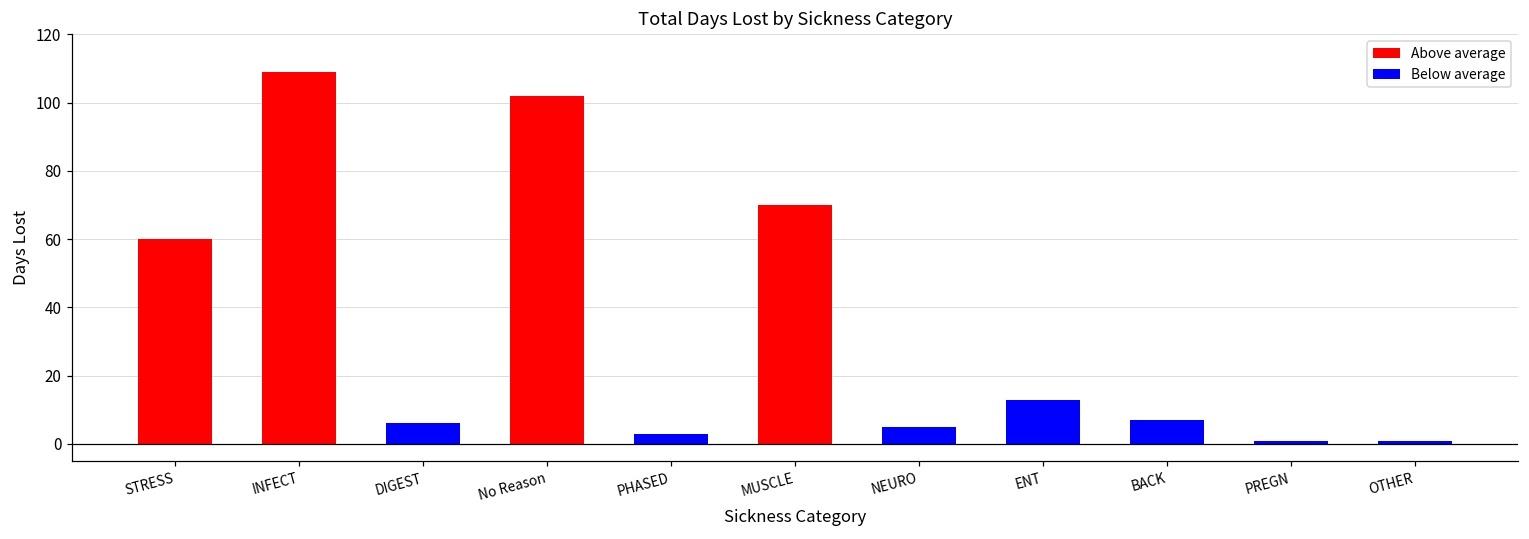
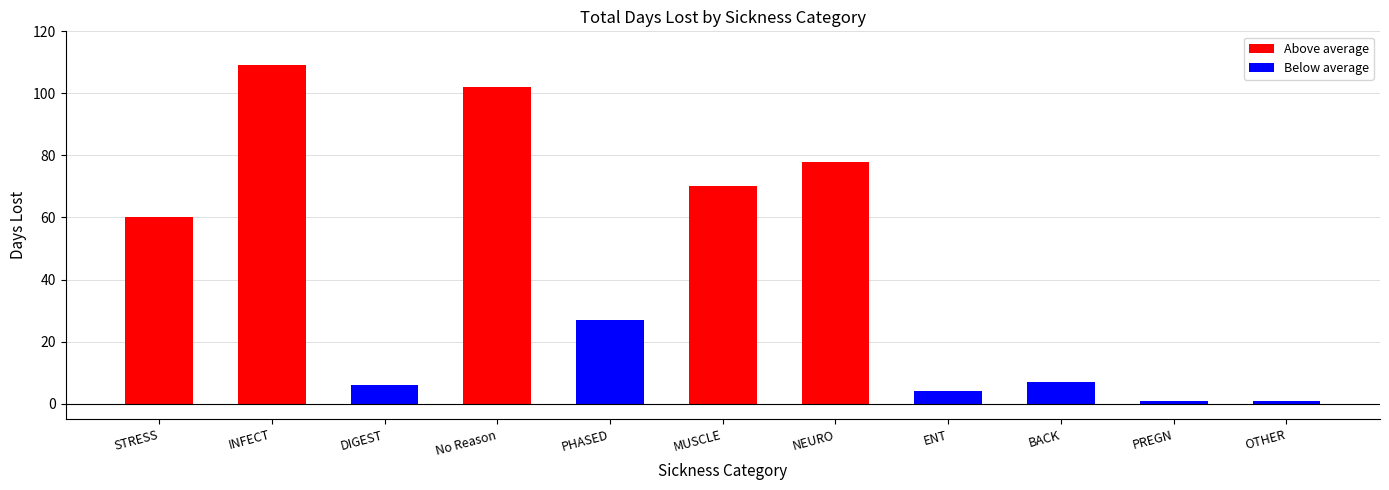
  {
    "STRESS": 60,
    "INFECT": 109,
    "DIGEST": 6,
    "No Reason": 102,
-   "PHASED": 3,
+   "PHASED": 27,
    "MUSCLE": 70,
-   "NEURO": 5,
-   "ENT": 13,
+   "NEURO": 78,
+   "ENT": 4,
    "BACK": 7,
    "PREGN": 1,
    "OTHER": 1
  }
